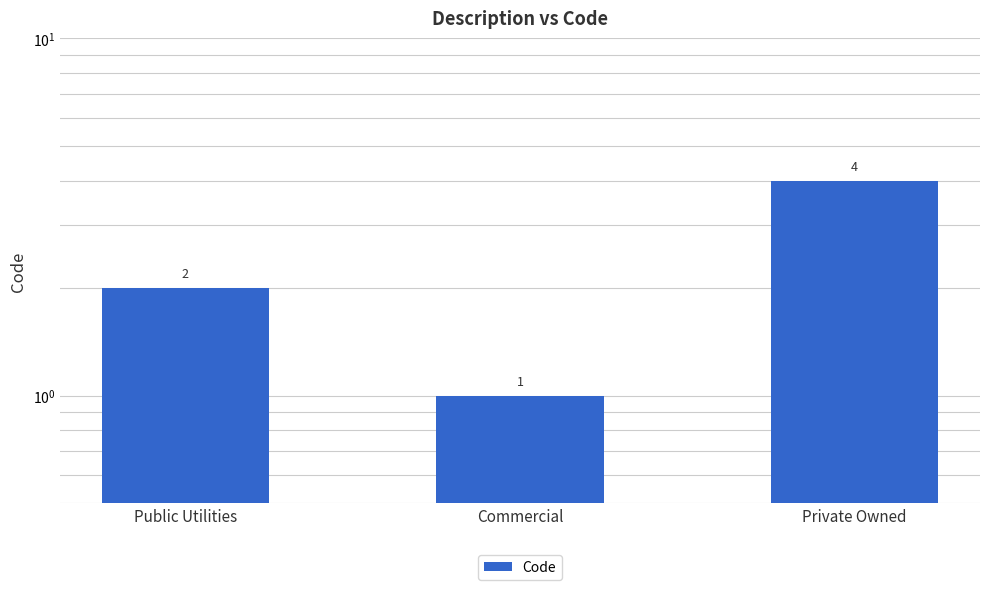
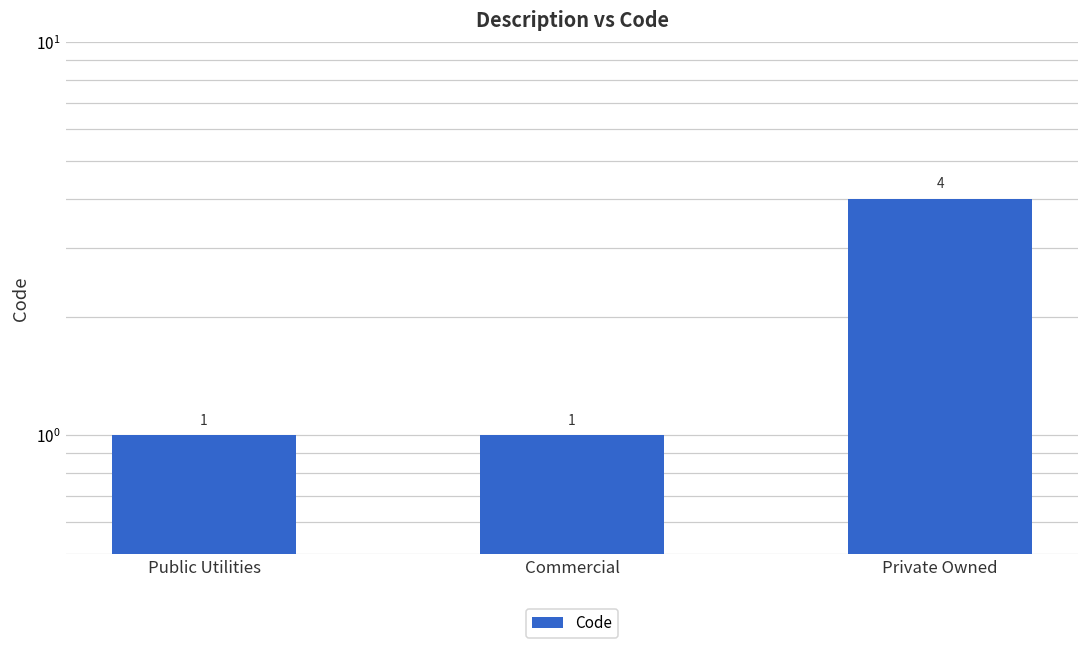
  {
-   "Public Utilities": 2,
+   "Public Utilities": 1,
    "Commercial": 1,
    "Private Owned": 4
  }
